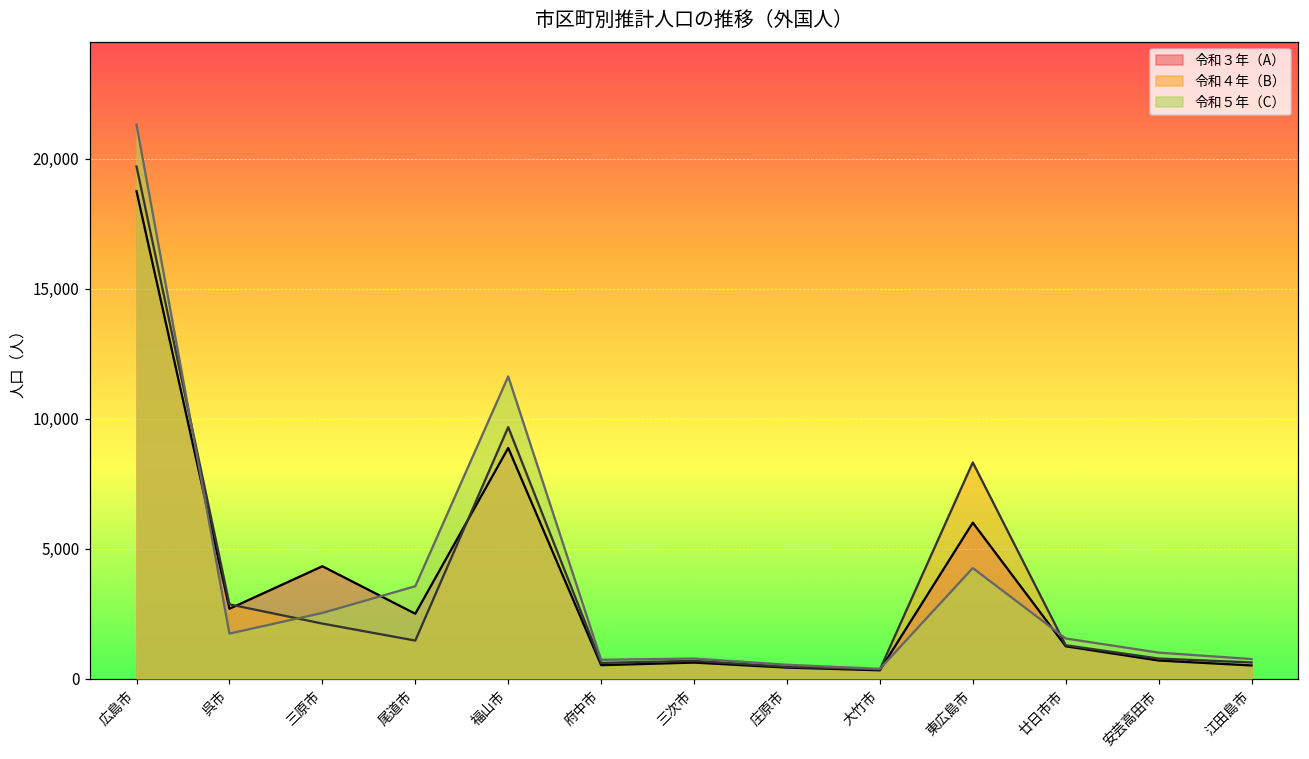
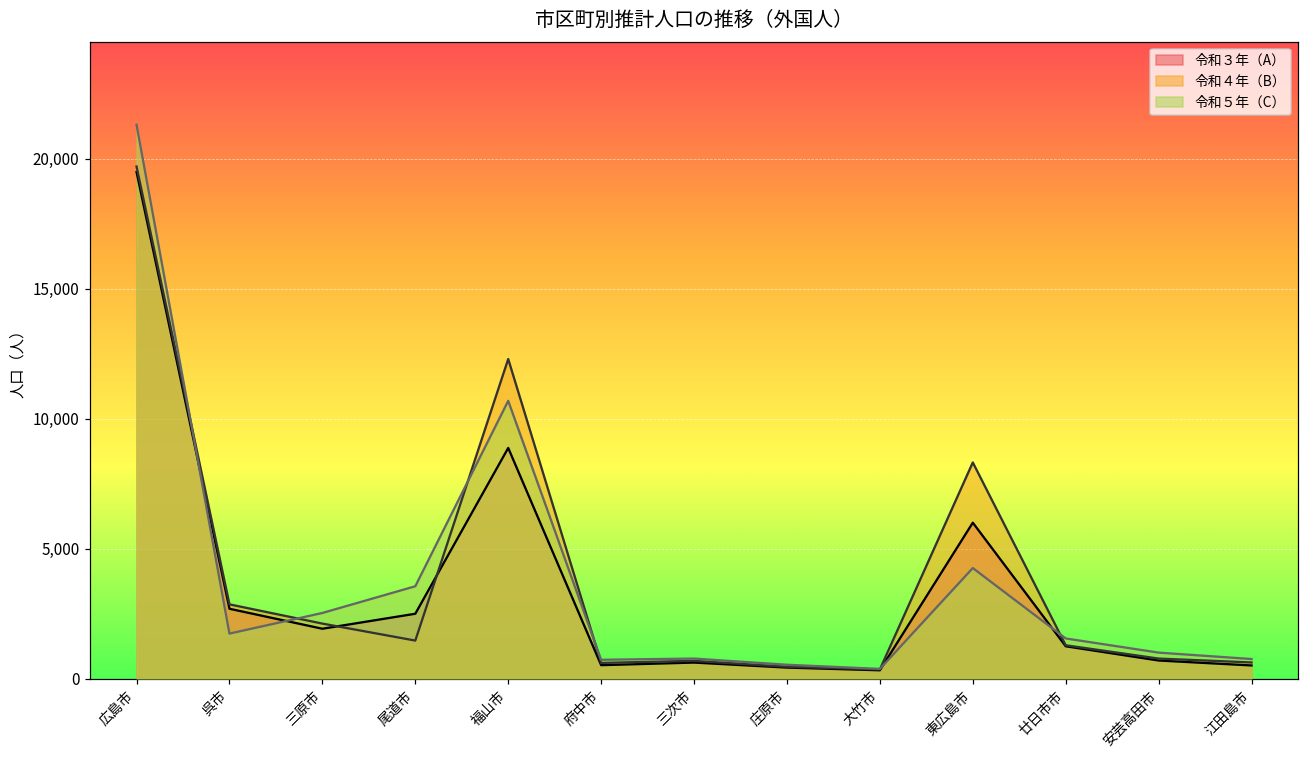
  {
    "令和３年（A）": {
-     "広島市": "18,800",
+     "広島市": "19,500",
      "呉市": "2,700",
-     "三原市": "4,300",
+     "三原市": "1,900",
      "尾道市": "2,500",
      "福山市": "8,900",
      "東広島市": "6,000",
      "江田島市": "500"
    },
    "令和４年（B）": {
      "広島市": "19,700",
      "呉市": "2,900",
      "三原市": "2,100",
      "尾道市": "1,500",
-     "福山市": "9,700",
+     "福山市": "12,300",
      "東広島市": "8,300",
      "江田島市": "600"
    },
    "令和５年（C）": {
      "広島市": "21,300",
      "呉市": "1,700",
      "三原市": "2,500",
      "尾道市": "3,600",
-     "福山市": "11,600",
+     "福山市": "10,700",
      "府中市": "700",
      "東広島市": "4,300",
      "廿日市市": "1,500",
      "安芸高田市": "1,000",
      "江田島市": "800"
    }
  }
